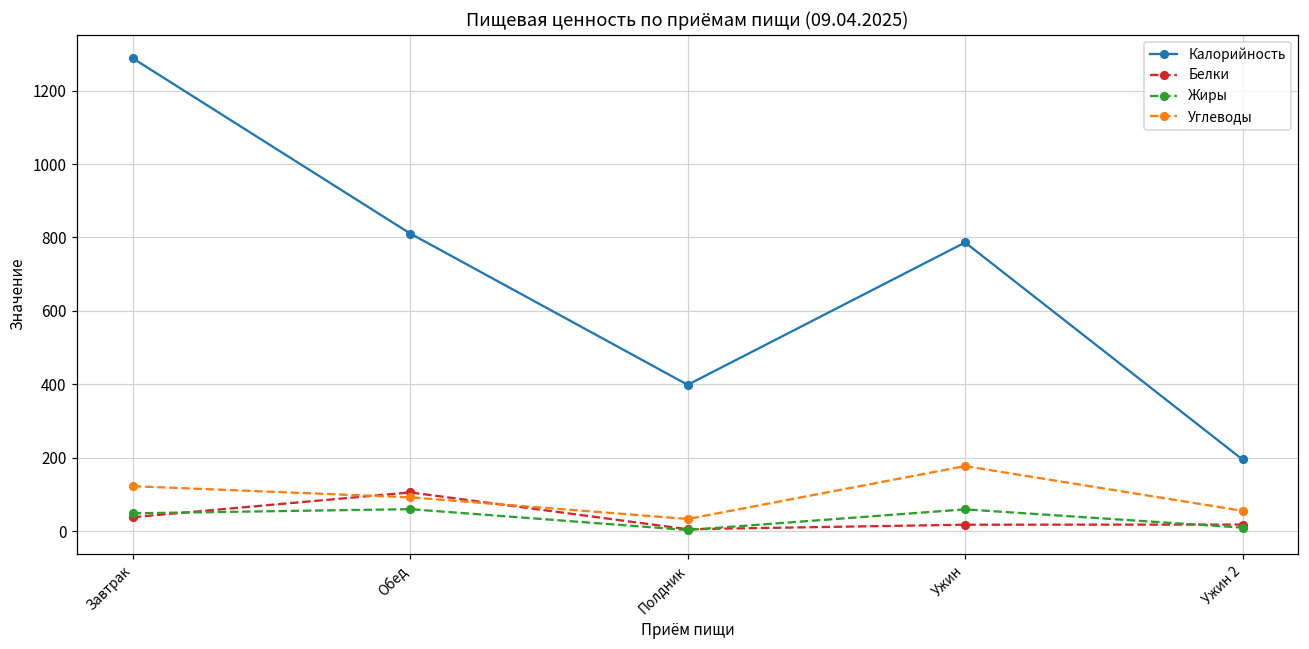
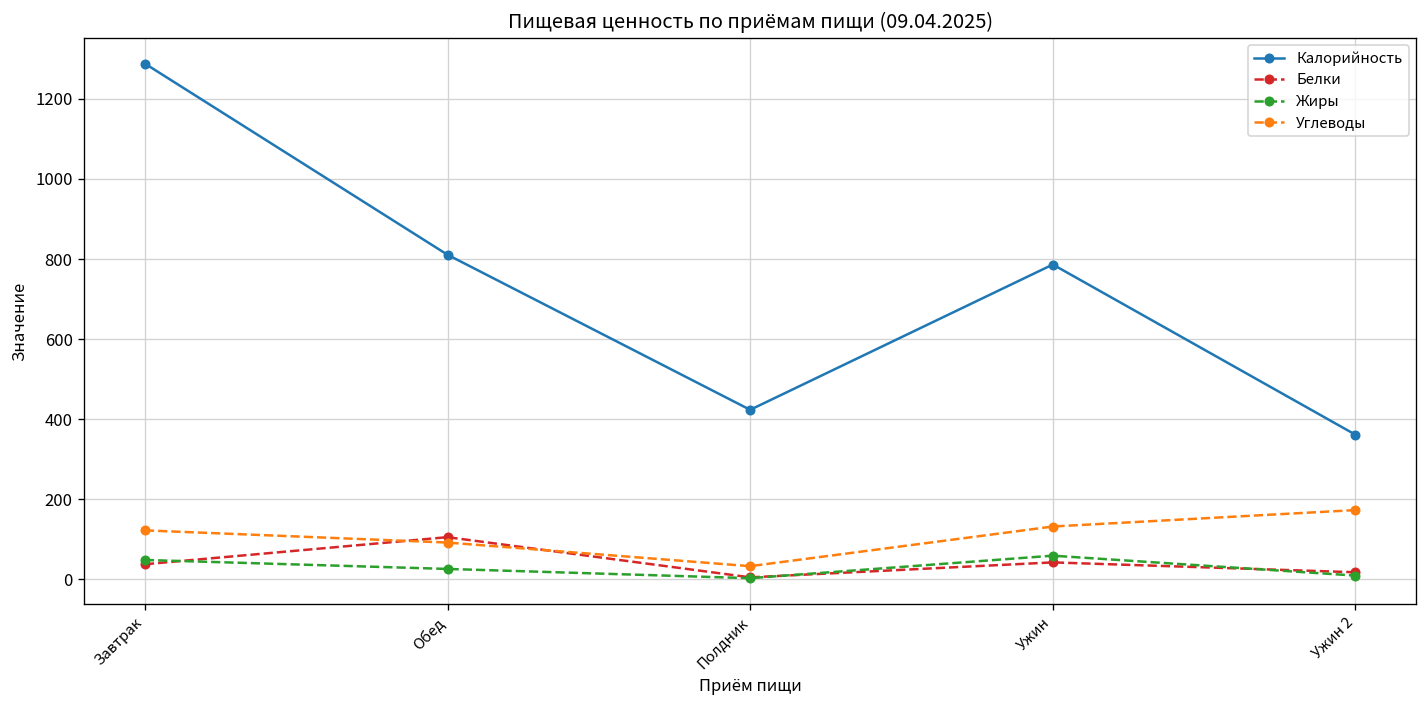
  {
    "Калорийность": {
      "Завтрак": 1290,
      "Обед": 810,
-     "Полдник": 400,
+     "Полдник": 420,
      "Ужин": 790,
-     "Ужин 2": 190
+     "Ужин 2": 360
    },
    "Белки": {
      "Завтрак": 40,
      "Обед": 110,
-     "Ужин": 20,
+     "Ужин": 40,
      "Ужин 2": 20
    },
    "Жиры": {
      "Завтрак": 50,
-     "Обед": 60,
+     "Обед": 30,
      "Ужин": 60,
      "Ужин 2": 10
    },
    "Углеводы": {
      "Завтрак": 120,
      "Обед": 90,
      "Полдник": 30,
-     "Ужин": 180,
-     "Ужин 2": 60
+     "Ужин": 130,
+     "Ужин 2": 170
    }
  }
